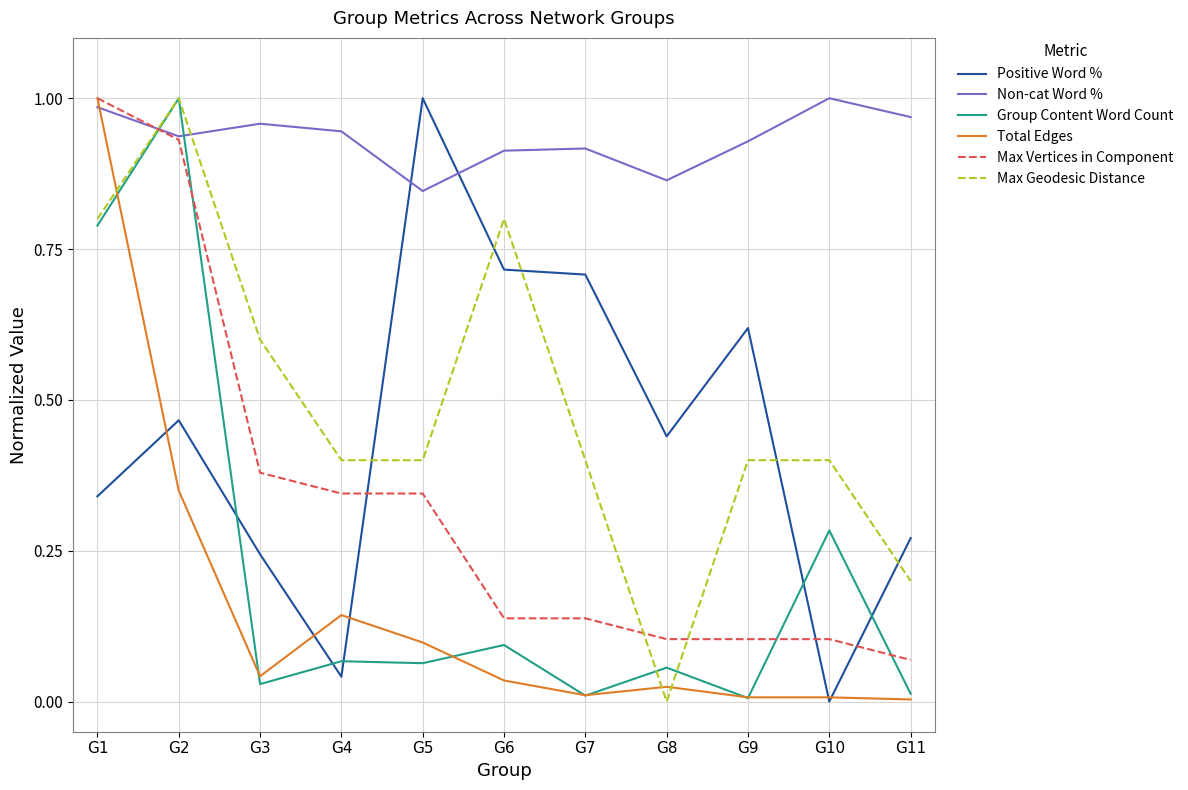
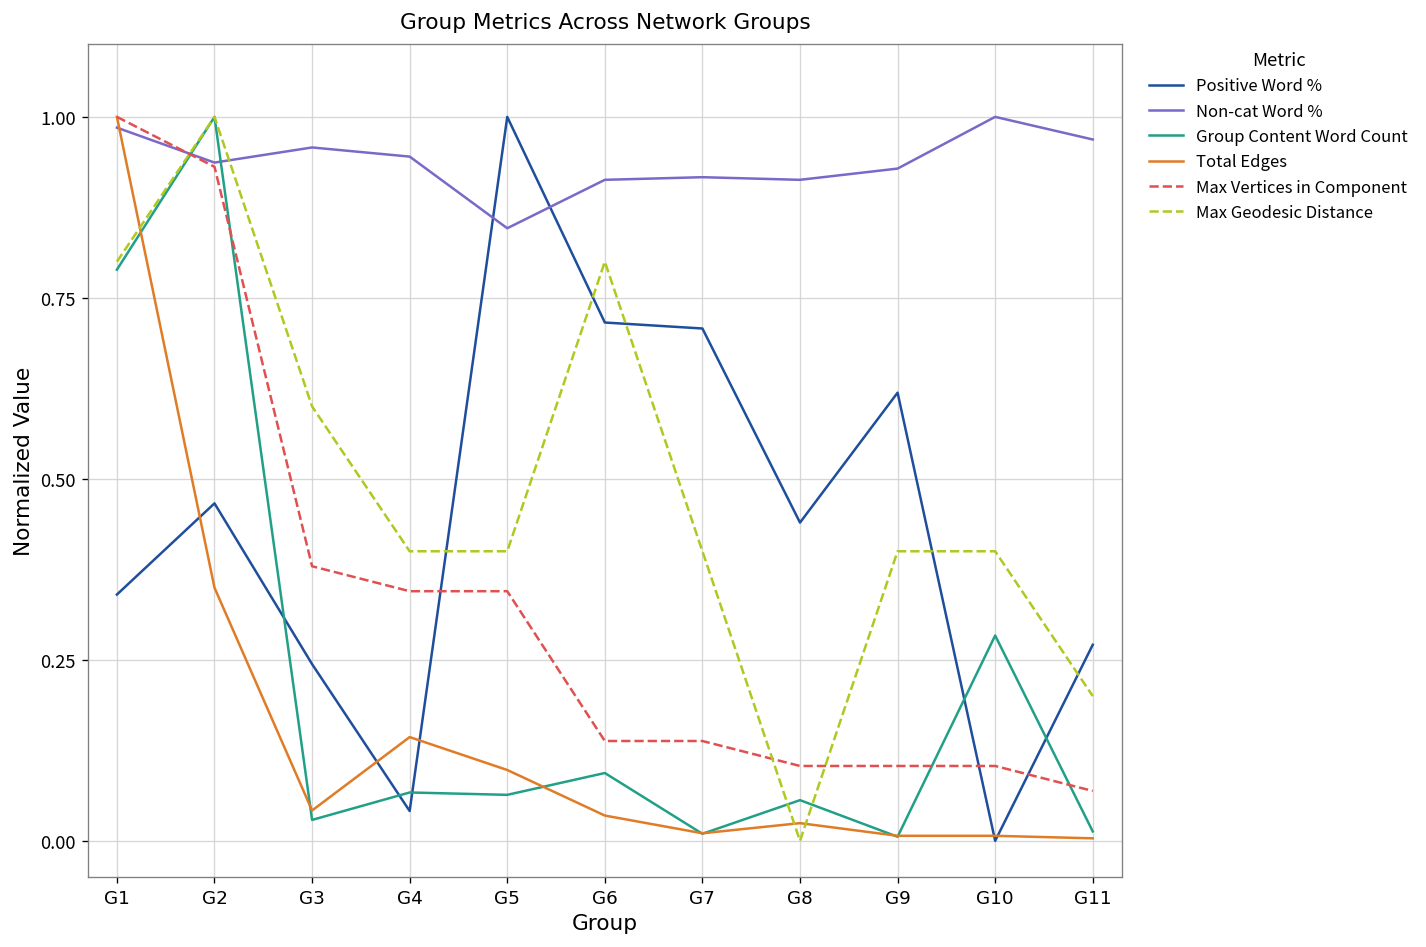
  {
    "Positive Word %": {
      "G1": 0.34,
      "G2": 0.47,
      "G3": 0.24,
      "G4": 0.04,
      "G5": 1.00,
      "G6": 0.72,
      "G7": 0.71,
      "G8": 0.44,
      "G9": 0.62,
      "G10": 0.00,
      "G11": 0.27
    },
    "Non-cat Word %": {
      "G1": 0.99,
      "G2": 0.94,
      "G3": 0.96,
      "G4": 0.95,
      "G5": 0.85,
      "G6": 0.91,
      "G7": 0.92,
-     "G8": 0.86,
+     "G8": 0.91,
      "G9": 0.93,
      "G10": 1.00,
      "G11": 0.97
    },
    "Group Content Word Count": {
      "G1": 0.79,
      "G3": 0.03,
      "G4": 0.07,
      "G5": 0.06,
      "G6": 0.09,
      "G8": 0.06,
      "G10": 0.28,
      "G11": 0.01
    },
    "Total Edges": {
      "G2": 0.35,
      "G3": 0.04,
      "G4": 0.14,
      "G5": 0.10,
      "G6": 0.03,
      "G8": 0.02,
      "G10": 0.01,
      "G11": 0.00
    },
    "Max Vertices in Component": {
      "G2": 0.93,
      "G3": 0.38,
      "G4": 0.34,
      "G5": 0.34,
      "G6": 0.14,
      "G7": 0.14,
      "G8": 0.10,
      "G9": 0.10,
      "G10": 0.10,
      "G11": 0.07
    },
    "Max Geodesic Distance": {
      "G1": 0.80,
      "G3": 0.60,
      "G4": 0.40,
      "G5": 0.40,
      "G6": 0.80,
      "G7": 0.40,
      "G8": 0.00,
      "G9": 0.40,
      "G10": 0.40,
      "G11": 0.20
    }
  }
